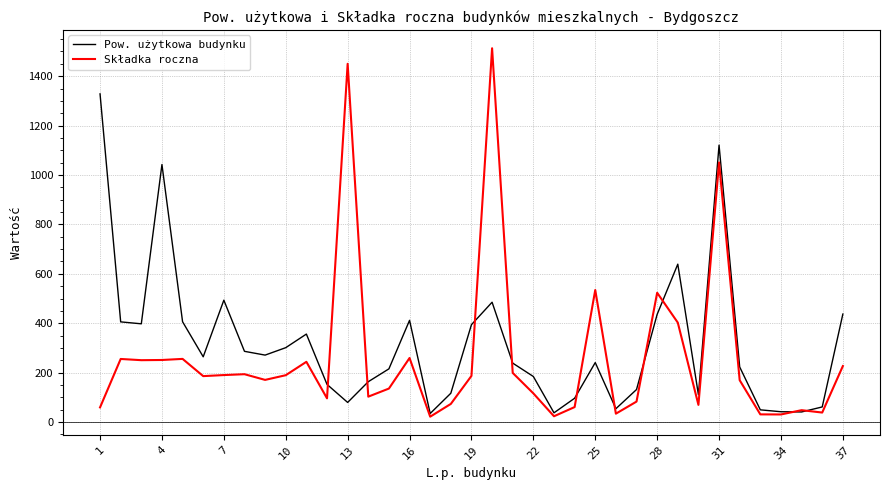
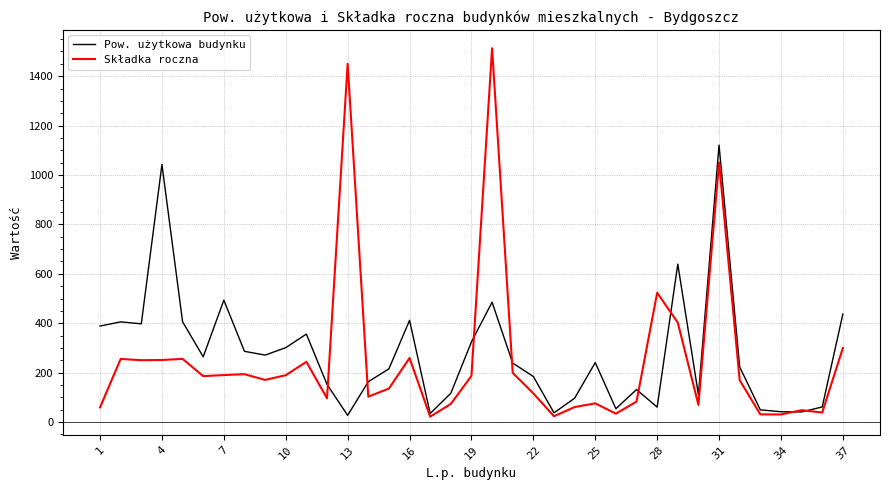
  {
    "Pow. użytkowa budynku": {
-     "1": 1330,
+     "1": 390,
      "4": 1040,
      "7": 490,
      "10": 300,
-     "13": 80,
+     "13": 30,
      "16": 410,
-     "19": 390,
+     "19": 320,
      "22": 180,
      "25": 240,
-     "28": 440,
+     "28": 60,
      "31": 1120,
      "34": 40,
      "37": 440
    },
    "Składka roczna": {
      "1": 60,
      "4": 250,
      "7": 190,
      "10": 190,
      "13": 1450,
      "16": 260,
      "19": 190,
      "22": 120,
-     "25": 530,
+     "25": 80,
      "28": 520,
      "31": 1050,
      "34": 30,
-     "37": 230
+     "37": 300
    }
  }
